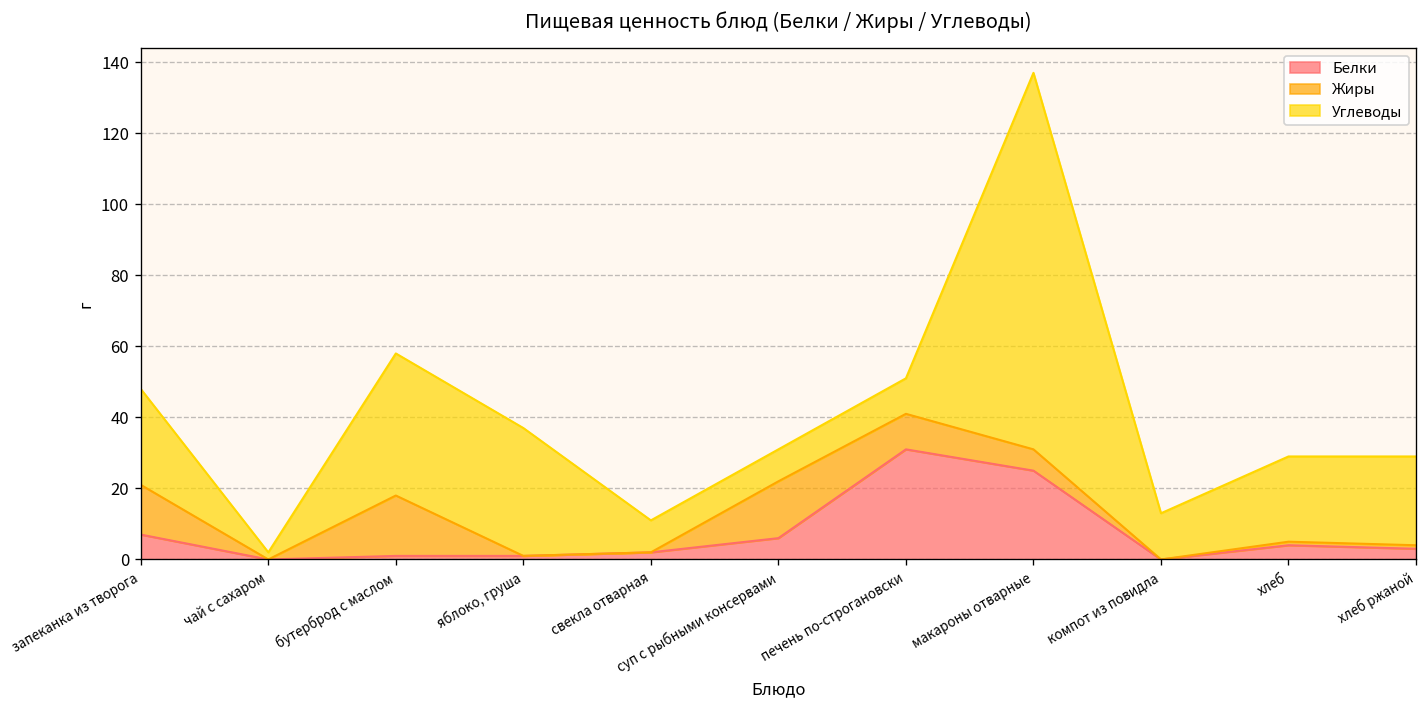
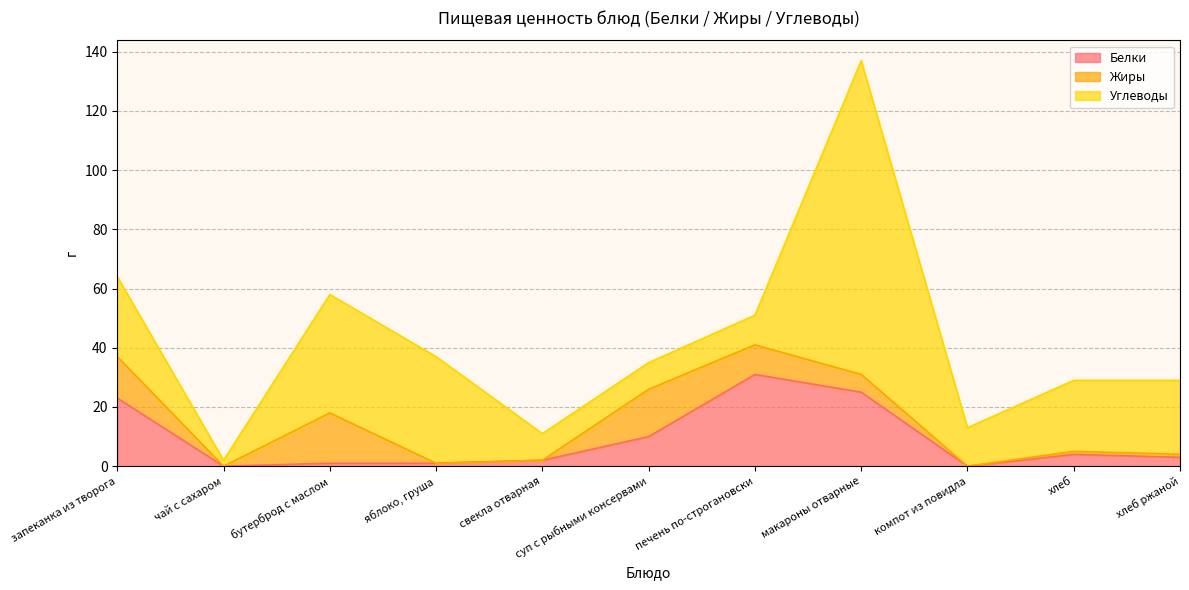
  {
    "Белки": {
-     "запеканка из творога": 7,
+     "запеканка из творога": 23,
      "бутерброд с маслом": 1,
-     "суп с рыбными консервами": 6,
+     "суп с рыбными консервами": 10,
      "печень по-строгановски": 31,
      "макароны отварные": 25,
      "хлеб": 4,
      "хлеб ржаной": 3
    }
  }
